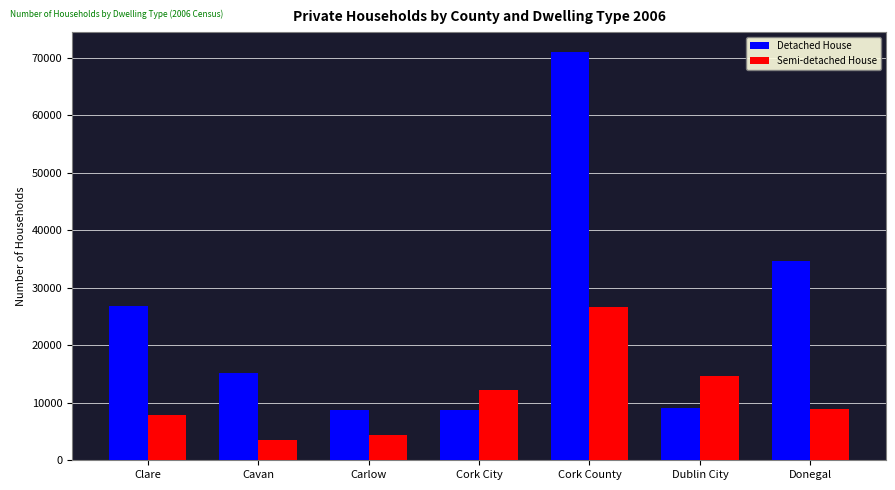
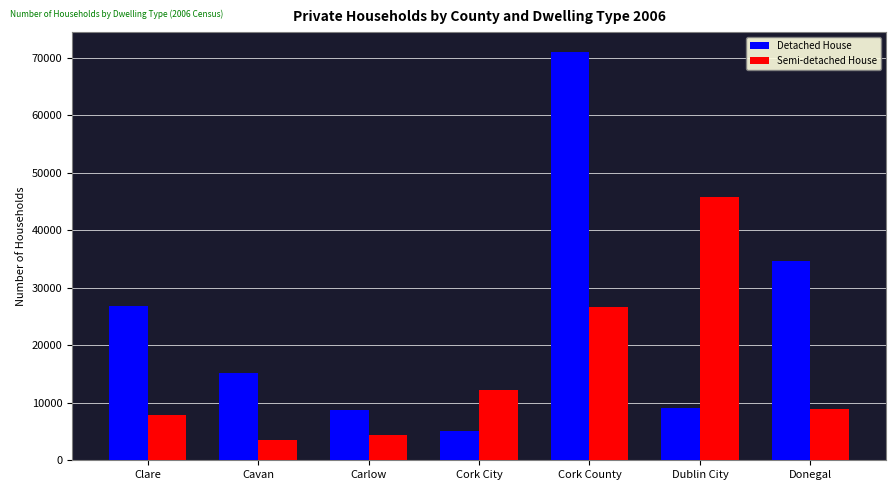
  {
    "Detached House": {
      "Clare": 27000,
      "Cavan": 15000,
      "Carlow": 9000,
-     "Cork City": 9000,
+     "Cork City": 5000,
      "Cork County": 71000,
      "Dublin City": 9000,
      "Donegal": 35000
    },
    "Semi-detached House": {
      "Clare": 8000,
      "Cavan": 3000,
      "Carlow": 4000,
      "Cork City": 12000,
      "Cork County": 27000,
-     "Dublin City": 15000,
+     "Dublin City": 46000,
      "Donegal": 9000
    }
  }
